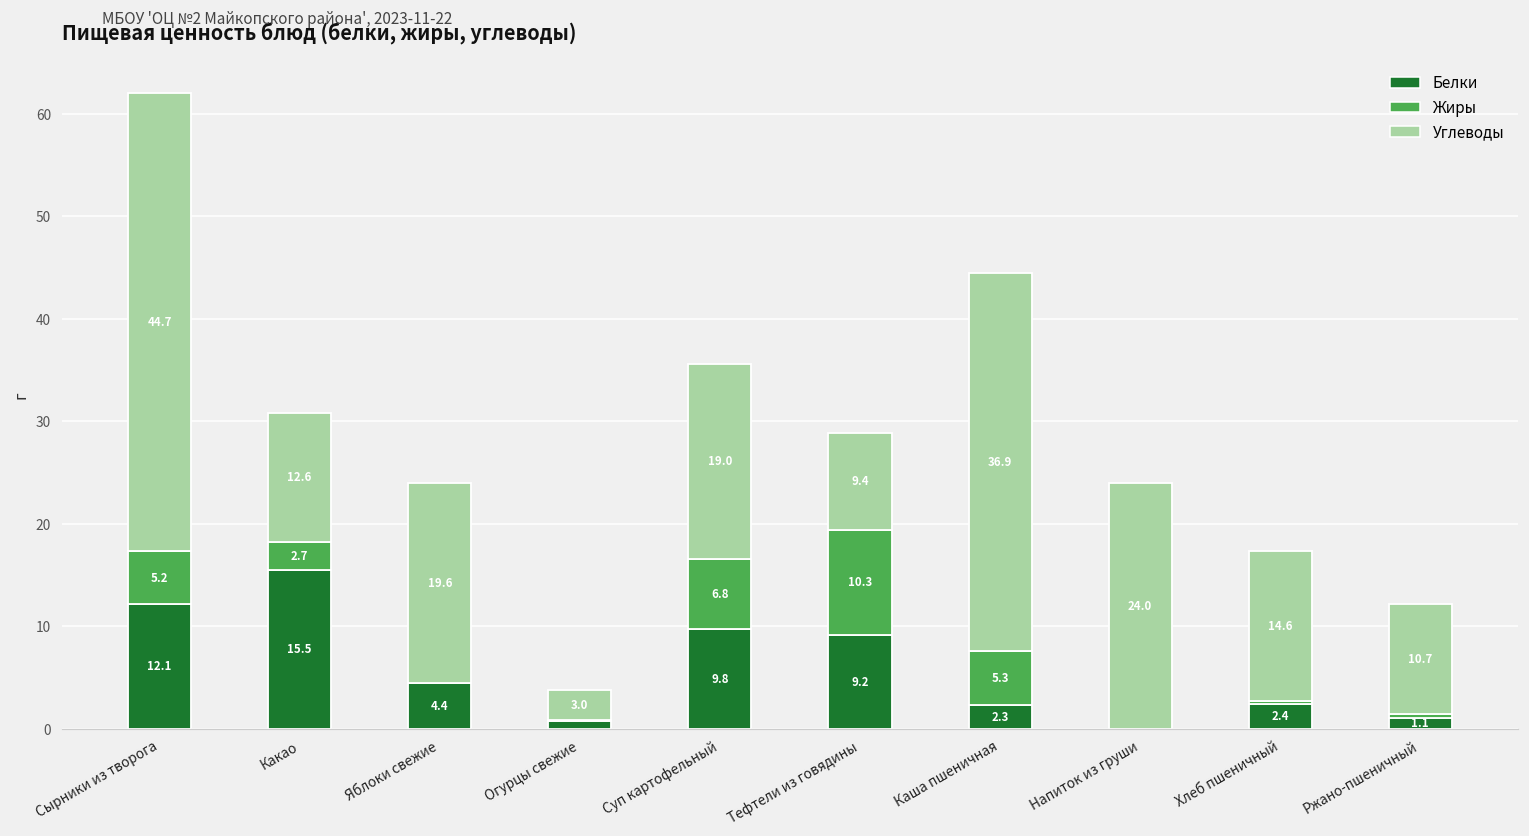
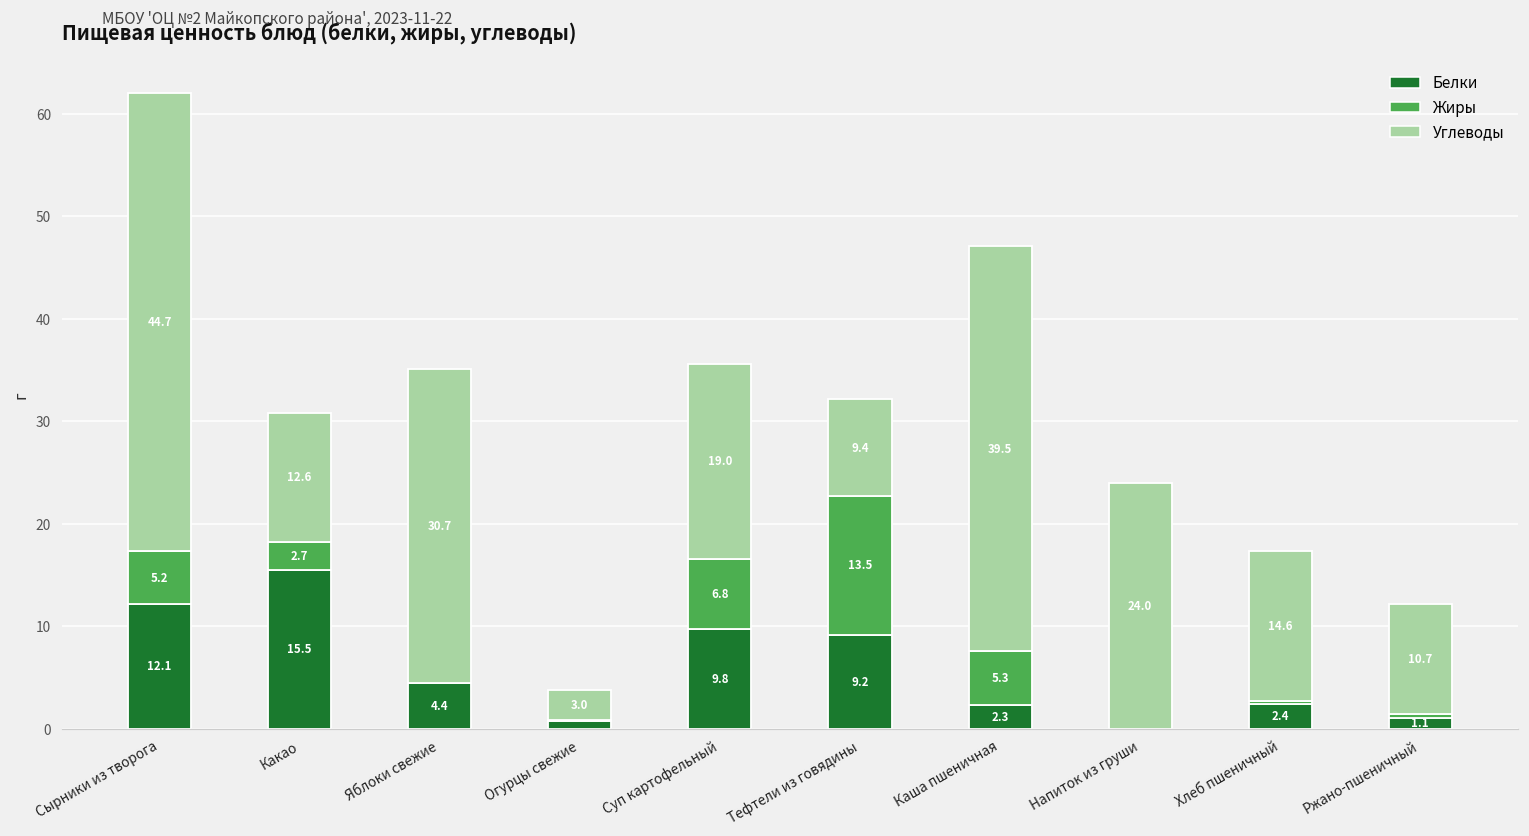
  {
    "Белки": {
      "Сырники из творога": 12.1,
      "Какао": 15.5,
      "Яблоки свежие": 4.4,
      "Суп картофельный": 9.8,
      "Тефтели из говядины": 9.2,
      "Каша пшеничная": 2.3,
      "Хлеб пшеничный": 2.4,
      "Ржано-пшеничный": 1.1
    },
    "Жиры": {
      "Сырники из творога": 5.2,
      "Какао": 2.7,
      "Суп картофельный": 6.8,
-     "Тефтели из говядины": 10.3,
+     "Тефтели из говядины": 13.5,
      "Каша пшеничная": 5.3
    },
    "Углеводы": {
      "Сырники из творога": 44.7,
      "Какао": 12.6,
-     "Яблоки свежие": 19.6,
+     "Яблоки свежие": 30.7,
      "Огурцы свежие": 3.0,
      "Суп картофельный": 19.0,
      "Тефтели из говядины": 9.4,
-     "Каша пшеничная": 36.9,
+     "Каша пшеничная": 39.5,
      "Напиток из груши": 24.0,
      "Хлеб пшеничный": 14.6,
      "Ржано-пшеничный": 10.7
    }
  }
